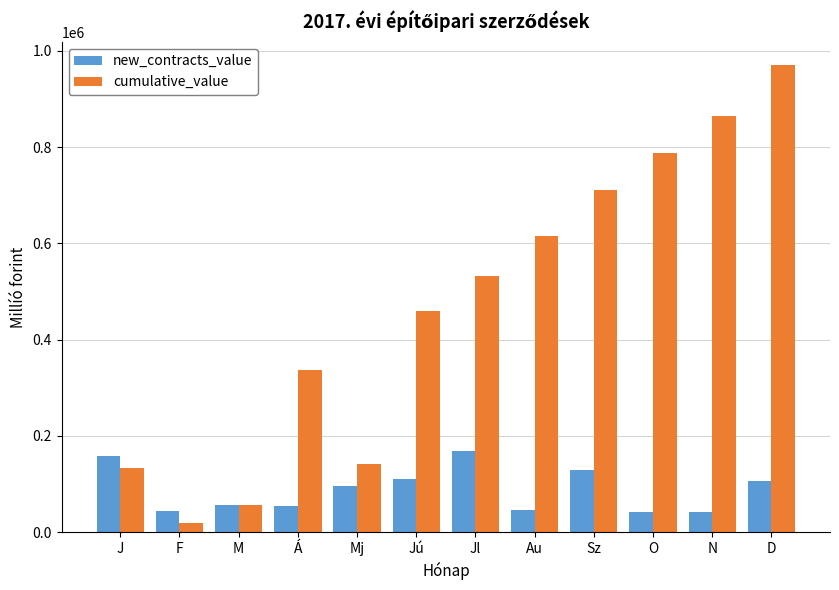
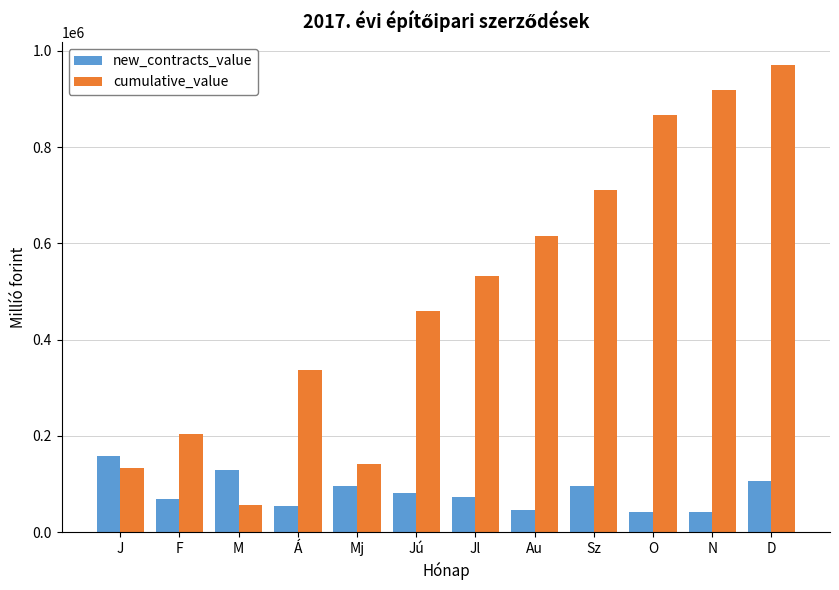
  {
    "new_contracts_value": {
      "J": 160000,
-     "F": 40000,
-     "M": 60000,
+     "F": 70000,
+     "M": 130000,
      "Á": 50000,
      "Mj": 100000,
-     "Jú": 110000,
-     "Jl": 170000,
+     "Jú": 80000,
+     "Jl": 70000,
      "Au": 50000,
-     "Sz": 130000,
+     "Sz": 100000,
      "O": 40000,
      "N": 40000,
      "D": 110000
    },
    "cumulative_value": {
      "J": 130000,
-     "F": 20000,
+     "F": 200000,
      "M": 60000,
      "Á": 340000,
      "Mj": 140000,
      "Jú": 460000,
      "Jl": 530000,
      "Au": 610000,
      "Sz": 710000,
-     "O": 790000,
-     "N": 860000,
+     "O": 870000,
+     "N": 920000,
      "D": 970000
    }
  }
